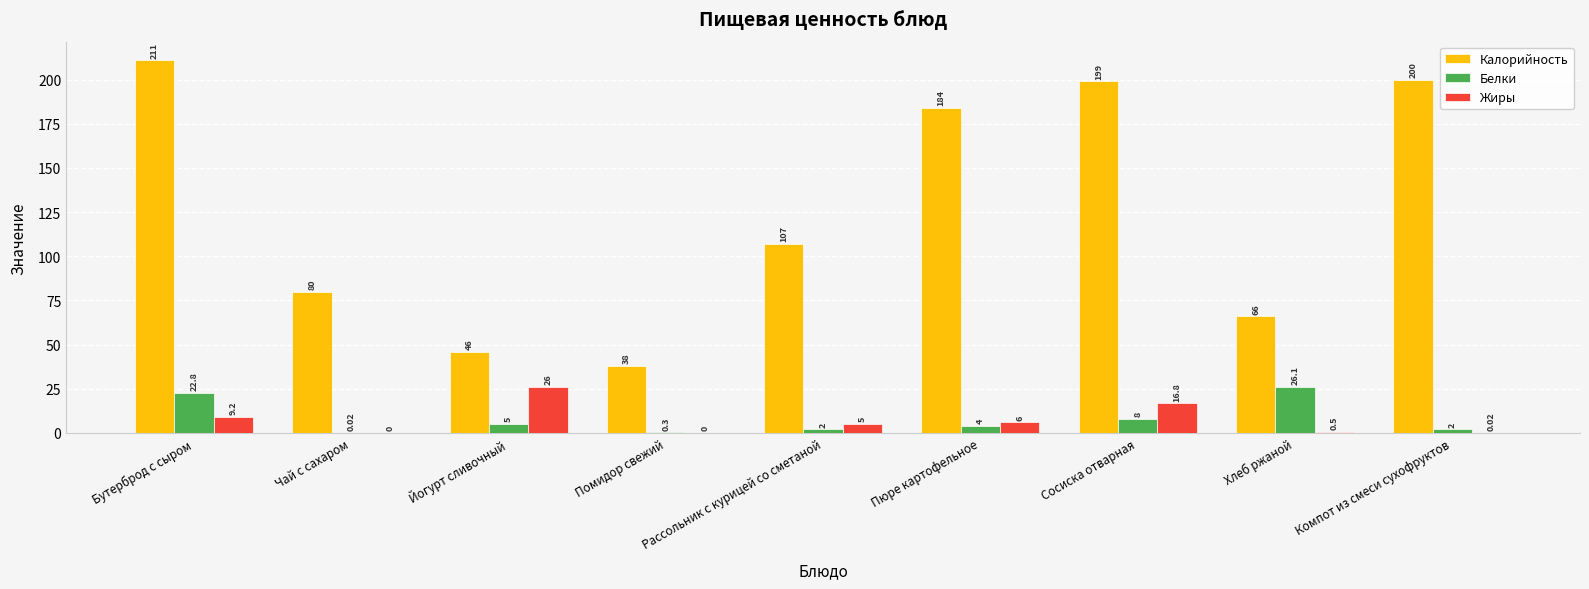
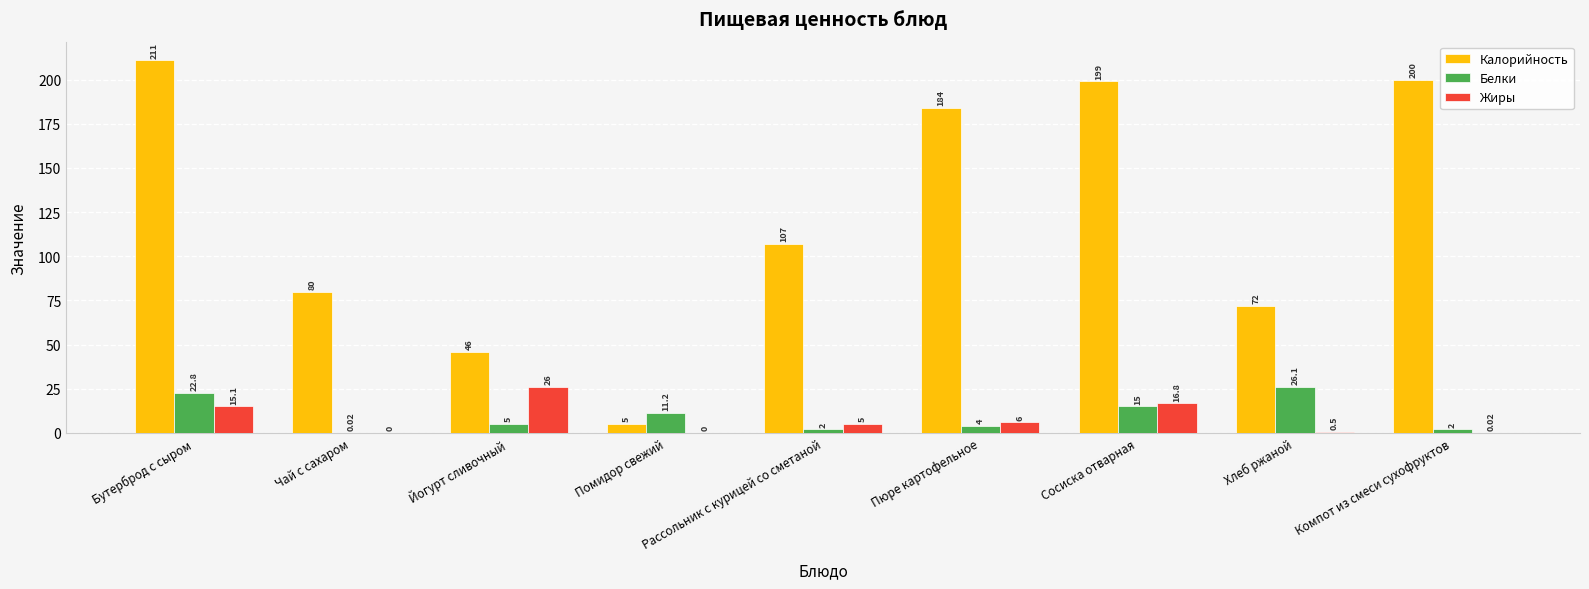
  {
    "Калорийность": {
      "Бутерброд с сыром": 211,
      "Чай с сахаром": 80,
      "Йогурт сливочный": 46,
-     "Помидор свежий": 38,
+     "Помидор свежий": 5,
      "Рассольник с курицей со сметаной": 107,
      "Пюре картофельное": 184,
      "Сосиска отварная": 199,
-     "Хлеб ржаной": 66,
+     "Хлеб ржаной": 72,
      "Компот из смеси сухофруктов": 200
    },
    "Белки": {
      "Бутерброд с сыром": 22.8,
      "Чай с сахаром": 0.02,
      "Йогурт сливочный": 5,
-     "Помидор свежий": 0.3,
+     "Помидор свежий": 11.2,
      "Рассольник с курицей со сметаной": 2,
      "Пюре картофельное": 4,
-     "Сосиска отварная": 8,
+     "Сосиска отварная": 15,
      "Хлеб ржаной": 26.1,
      "Компот из смеси сухофруктов": 2
    },
    "Жиры": {
-     "Бутерброд с сыром": 9.2,
+     "Бутерброд с сыром": 15.1,
      "Чай с сахаром": 0,
      "Йогурт сливочный": 26,
      "Помидор свежий": 0,
      "Рассольник с курицей со сметаной": 5,
      "Пюре картофельное": 6,
      "Сосиска отварная": 16.8,
      "Хлеб ржаной": 0.5,
      "Компот из смеси сухофруктов": 0.02
    }
  }
